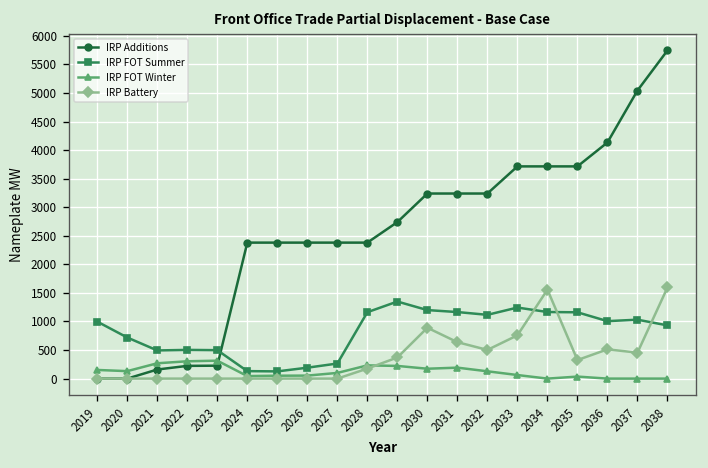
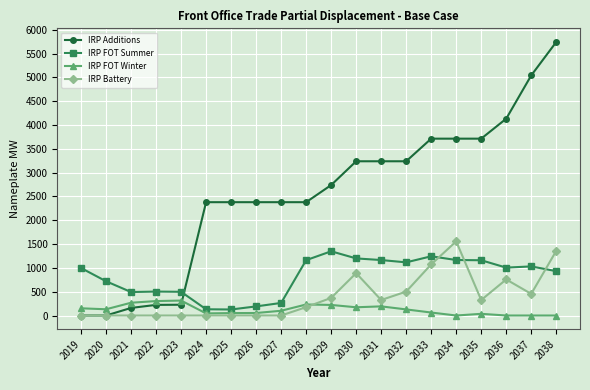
  {
    "IRP Battery": {
      "2021": 0,
      "2022": 0,
      "2023": 0,
      "2027": 0,
      "2028": 200,
      "2029": 400,
      "2030": 900,
-     "2031": 600,
+     "2031": 300,
      "2032": 500,
-     "2033": 800,
+     "2033": 1100,
      "2034": 1600,
      "2035": 300,
-     "2036": 500,
+     "2036": 800,
      "2037": 500,
-     "2038": 1600
+     "2038": 1400
    }
  }
